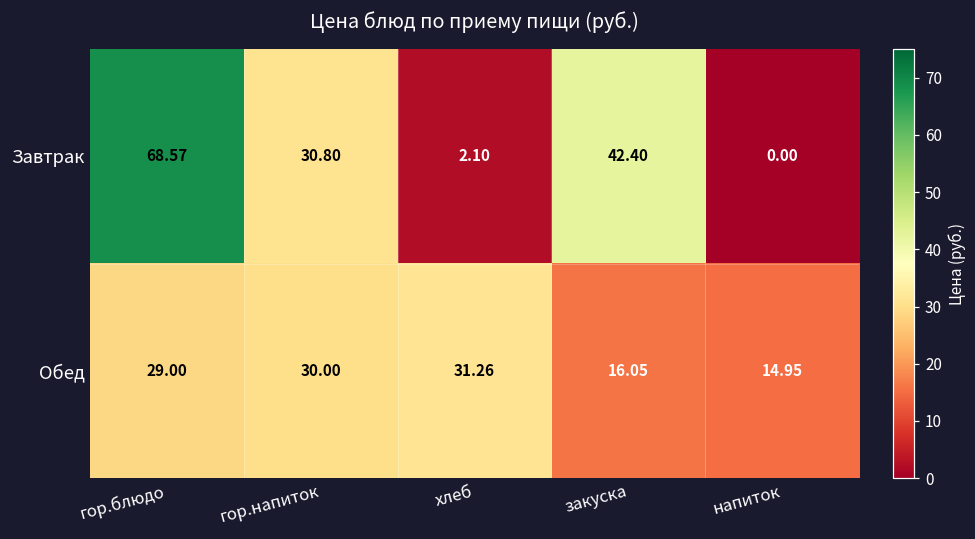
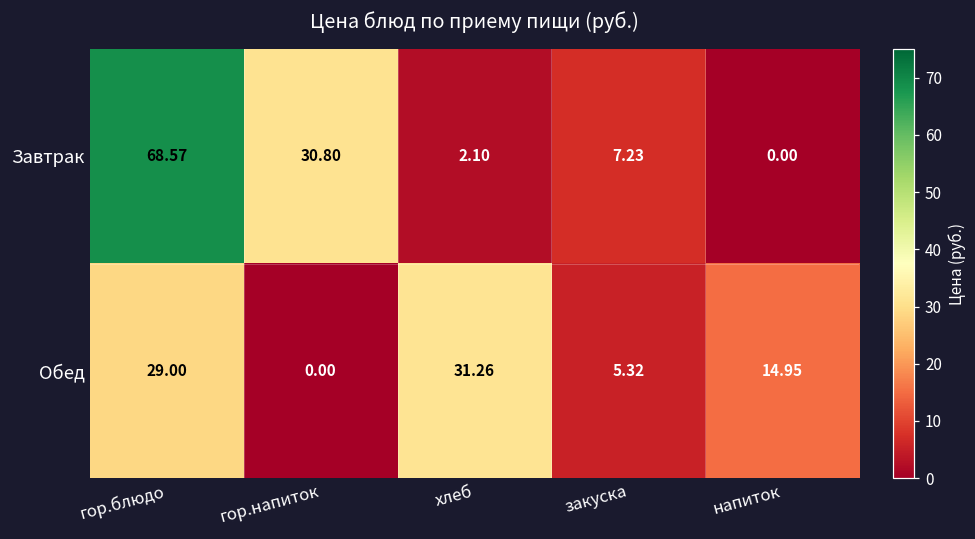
  {
    "Завтрак": {
      "гор.блюдо": 68.57,
      "гор.напиток": 30.80,
      "хлеб": 2.10,
-     "закуска": 42.40,
+     "закуска": 7.23,
      "напиток": 0.00
    },
    "Обед": {
      "гор.блюдо": 29.00,
-     "гор.напиток": 30.00,
+     "гор.напиток": 0.00,
      "хлеб": 31.26,
-     "закуска": 16.05,
+     "закуска": 5.32,
      "напиток": 14.95
    }
  }
